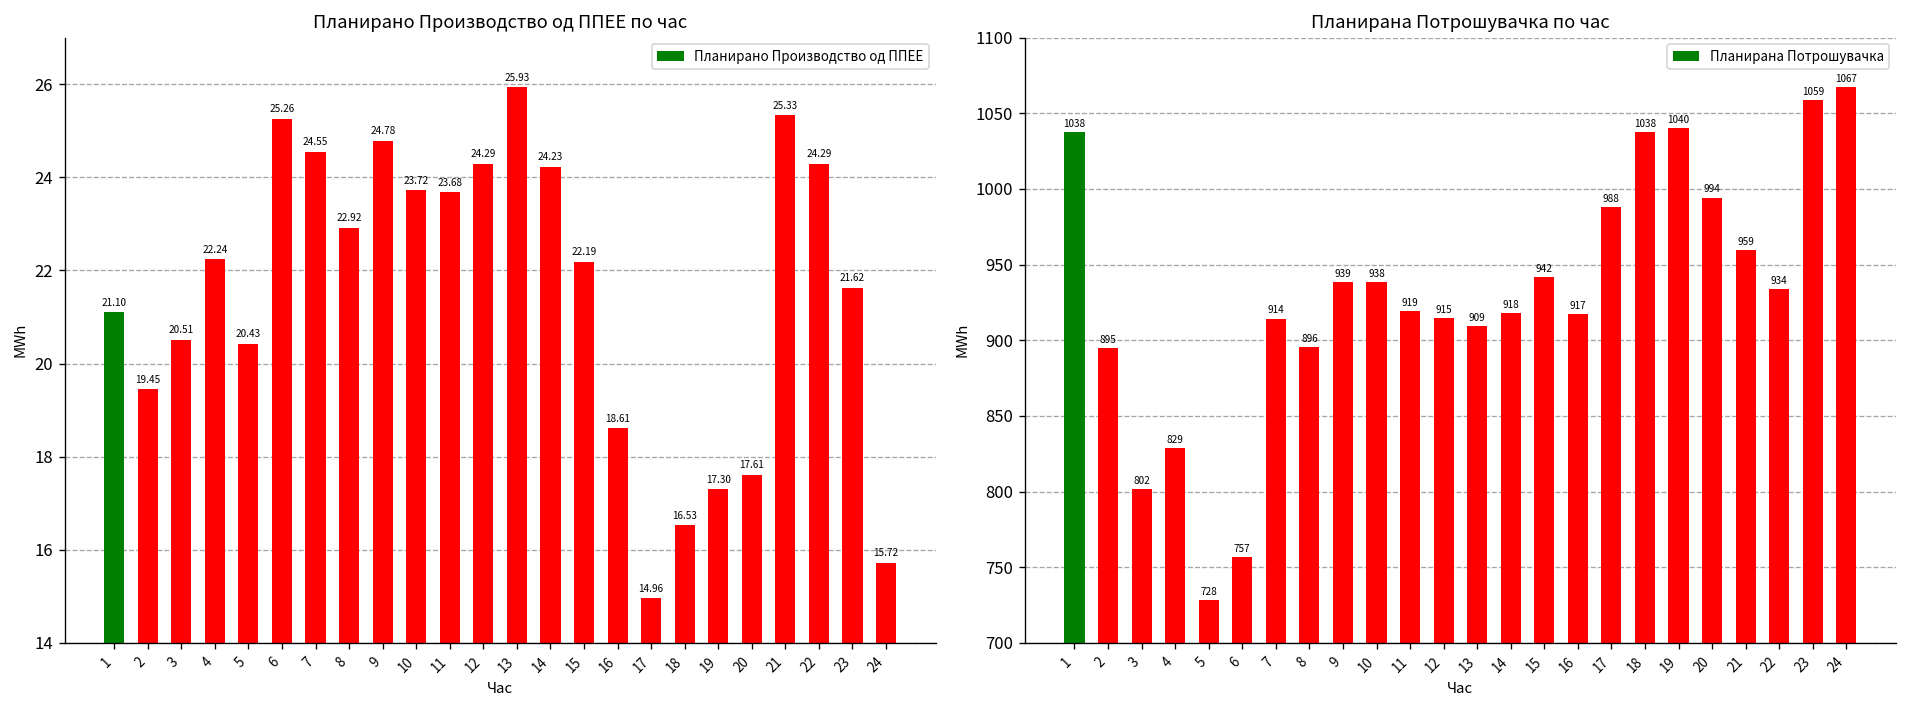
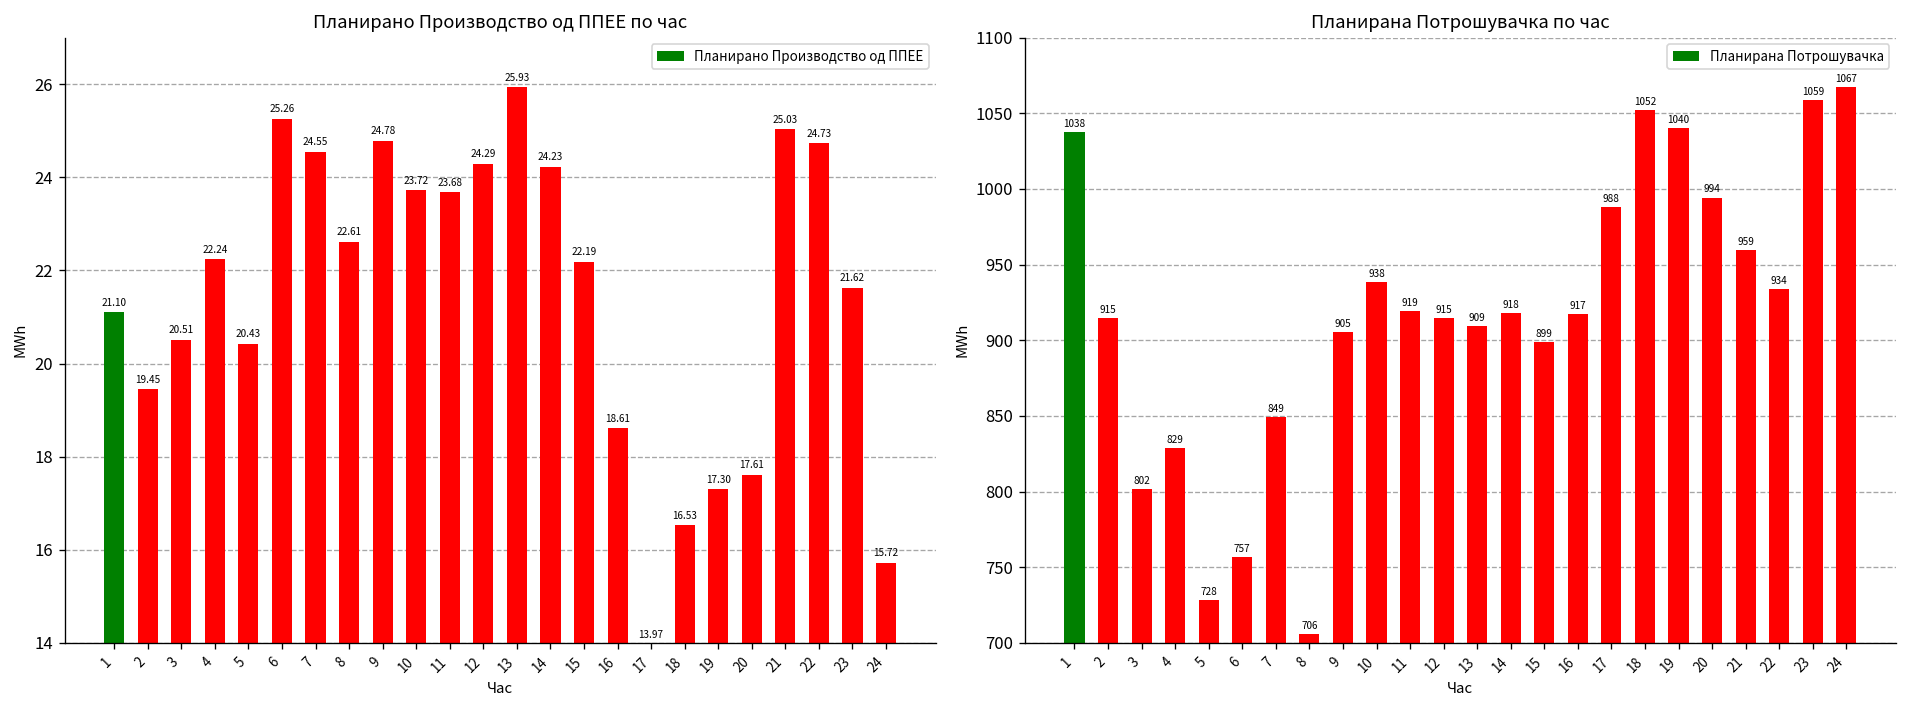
  {
    "Планирано Производство од ППЕЕ по час": {
      "1": 21.10,
      "2": 19.45,
      "3": 20.51,
      "4": 22.24,
      "5": 20.43,
      "6": 25.26,
      "7": 24.55,
-     "8": 22.92,
+     "8": 22.61,
      "9": 24.78,
      "10": 23.72,
      "11": 23.68,
      "12": 24.29,
      "13": 25.93,
      "14": 24.23,
      "15": 22.19,
      "16": 18.61,
-     "17": 14.96,
+     "17": 13.97,
      "18": 16.53,
      "19": 17.30,
      "20": 17.61,
-     "21": 25.33,
-     "22": 24.29,
+     "21": 25.03,
+     "22": 24.73,
      "23": 21.62,
      "24": 15.72
    },
    "Планирана Потрошувачка по час": {
      "1": 1038,
-     "2": 895,
+     "2": 915,
      "3": 802,
      "4": 829,
      "5": 728,
      "6": 757,
-     "7": 914,
-     "8": 896,
-     "9": 939,
+     "7": 849,
+     "8": 706,
+     "9": 905,
      "10": 938,
      "11": 919,
      "12": 915,
      "13": 909,
      "14": 918,
-     "15": 942,
+     "15": 899,
      "16": 917,
      "17": 988,
-     "18": 1038,
+     "18": 1052,
      "19": 1040,
      "20": 994,
      "21": 959,
      "22": 934,
      "23": 1059,
      "24": 1067
    }
  }
